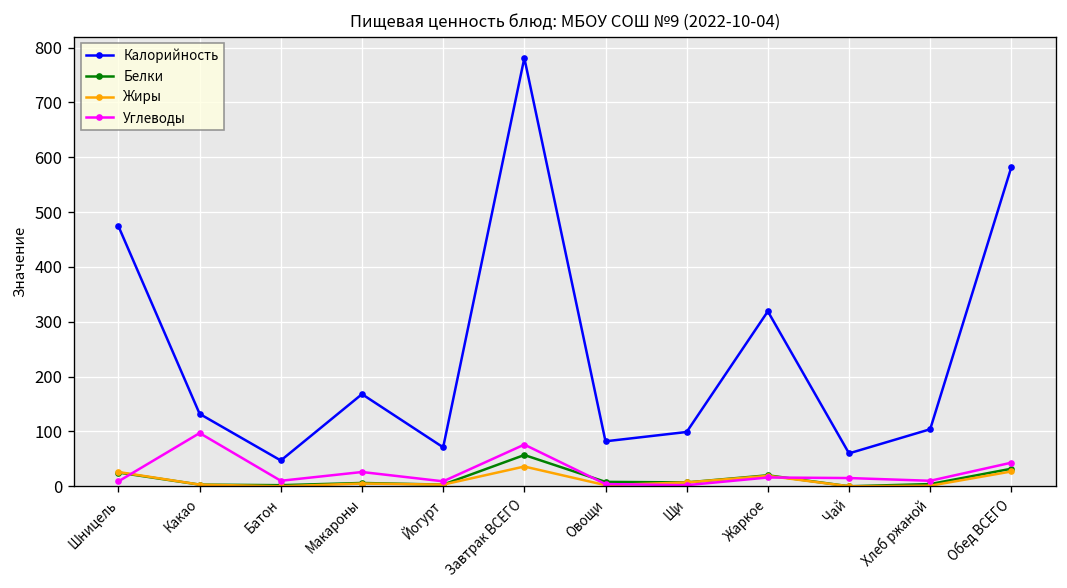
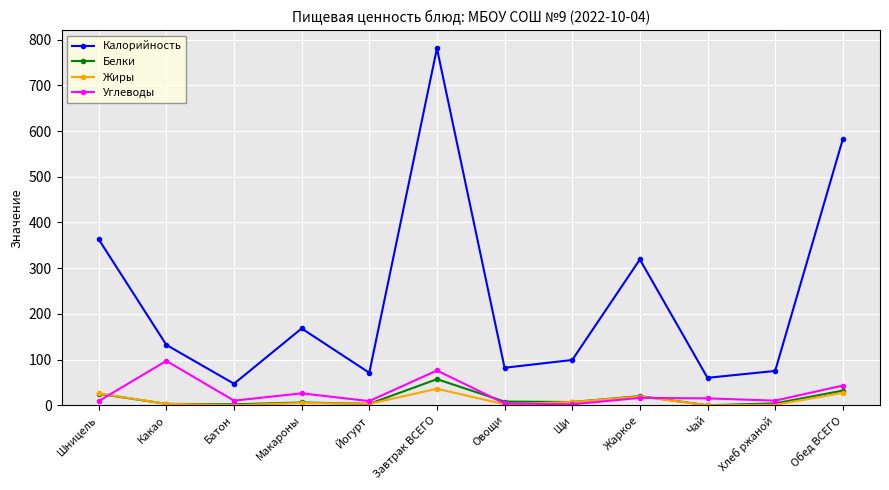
  {
    "Калорийность": {
-     "Шницель": 470,
+     "Шницель": 360,
      "Какао": 130,
      "Батон": 50,
      "Макароны": 170,
      "Йогурт": 70,
      "Завтрак ВСЕГО": 780,
      "Овощи": 80,
      "Щи": 100,
      "Жаркое": 320,
      "Чай": 60,
-     "Хлеб ржаной": 100,
+     "Хлеб ржаной": 80,
      "Обед ВСЕГО": 580
    },
    "Белки": {
      "Завтрак ВСЕГО": 60
    },
    "Жиры": {
      "Завтрак ВСЕГО": 40
    },
    "Углеводы": {
      "Шницель": 10,
      "Какао": 100,
      "Батон": 10,
      "Макароны": 30,
      "Йогурт": 10,
      "Завтрак ВСЕГО": 80,
      "Чай": 20,
      "Хлеб ржаной": 10,
      "Обед ВСЕГО": 40
    }
  }
